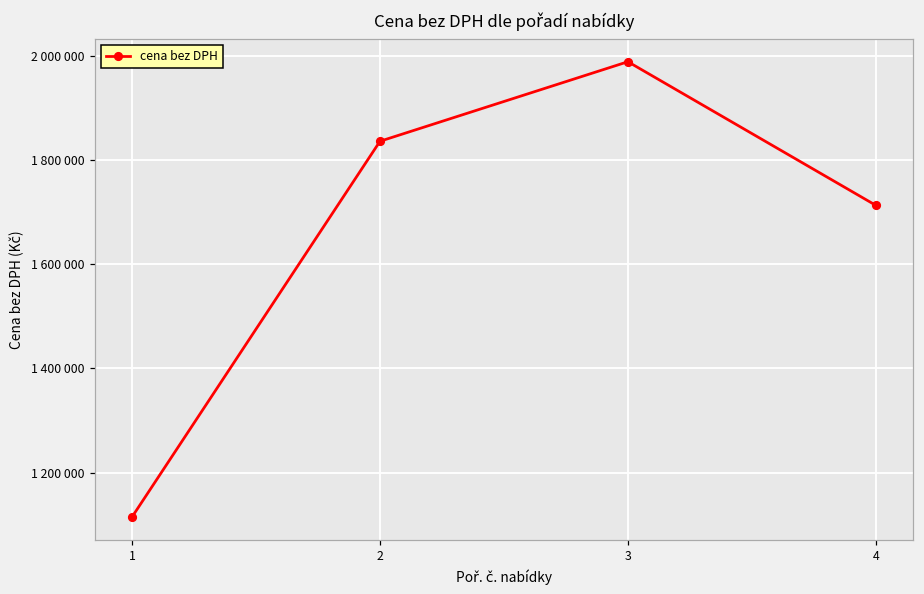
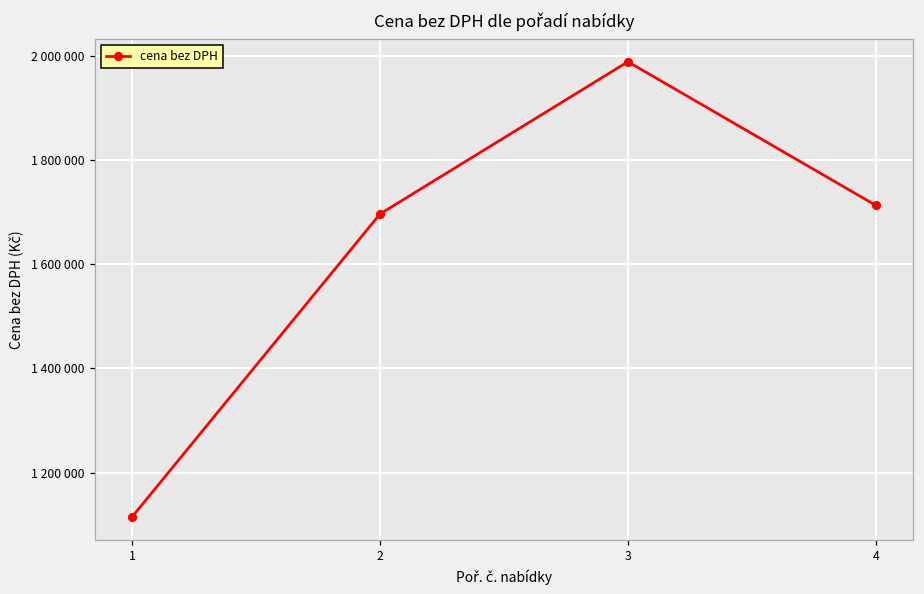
  {
    "1": 1120000,
-   "2": 1840000,
+   "2": 1700000,
    "3": 1990000,
    "4": 1710000
  }
